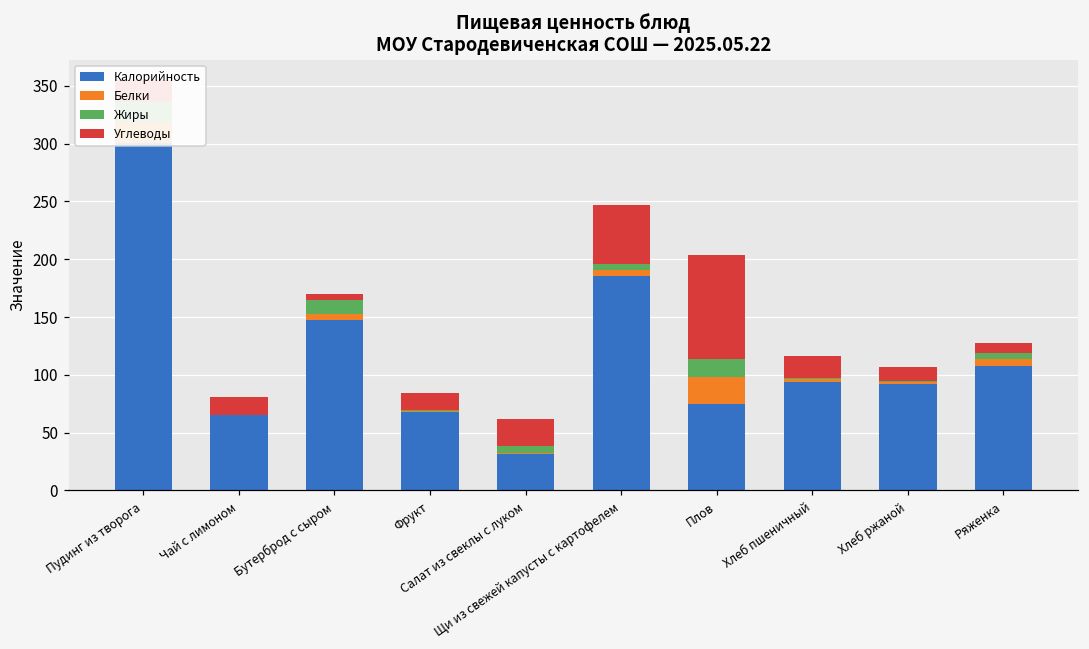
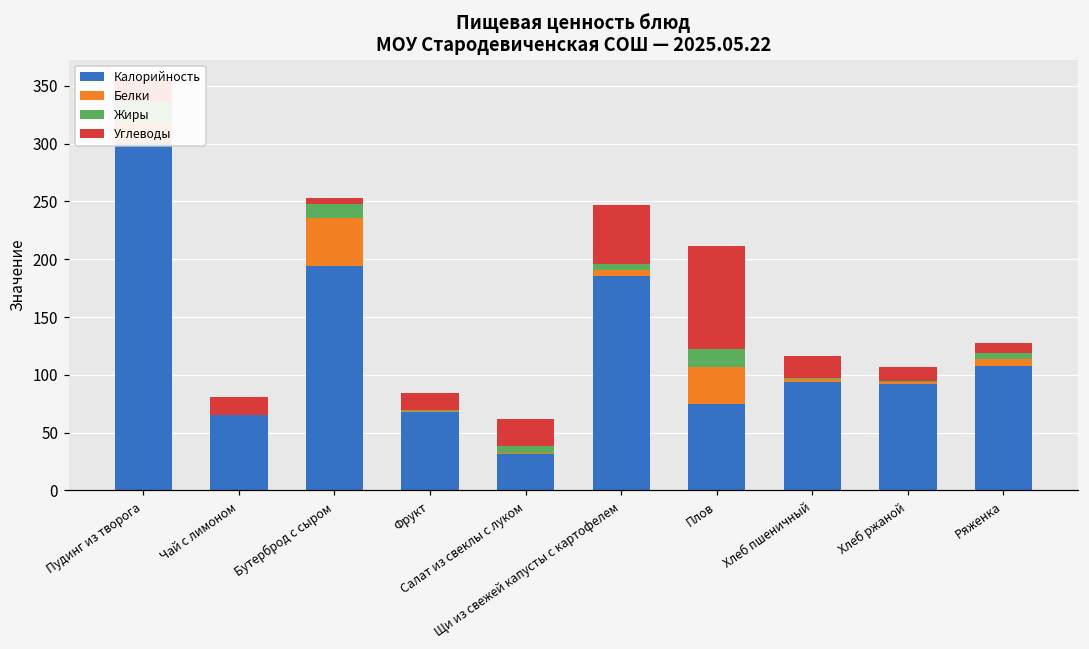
  {
    "Калорийность": {
      "Пудинг из творога": 301,
      "Чай с лимоном": 65,
-     "Бутерброд с сыром": 148,
+     "Бутерброд с сыром": 194,
      "Фрукт": 68,
      "Салат из свеклы с луком": 31,
      "Щи из свежей капусты с картофелем": 186,
      "Плов": 75,
      "Хлеб пшеничный": 94,
      "Хлеб ржаной": 92,
      "Ряженка": 108
    },
    "Белки": {
-     "Бутерброд с сыром": 5,
+     "Бутерброд с сыром": 42,
      "Щи из свежей капусты с картофелем": 5,
-     "Плов": 24,
+     "Плов": 32,
      "Хлеб пшеничный": 3,
      "Ряженка": 6
    },
    "Жиры": {
      "Бутерброд с сыром": 12,
      "Салат из свеклы с луком": 6,
      "Щи из свежей капусты с картофелем": 5,
      "Плов": 16,
      "Ряженка": 5
    },
    "Углеводы": {
      "Чай с лимоном": 15,
      "Бутерброд с сыром": 5,
      "Фрукт": 15,
      "Салат из свеклы с луком": 24,
      "Щи из свежей капусты с картофелем": 51,
      "Плов": 90,
      "Хлеб пшеничный": 19,
      "Хлеб ржаной": 12,
      "Ряженка": 8
    }
  }
